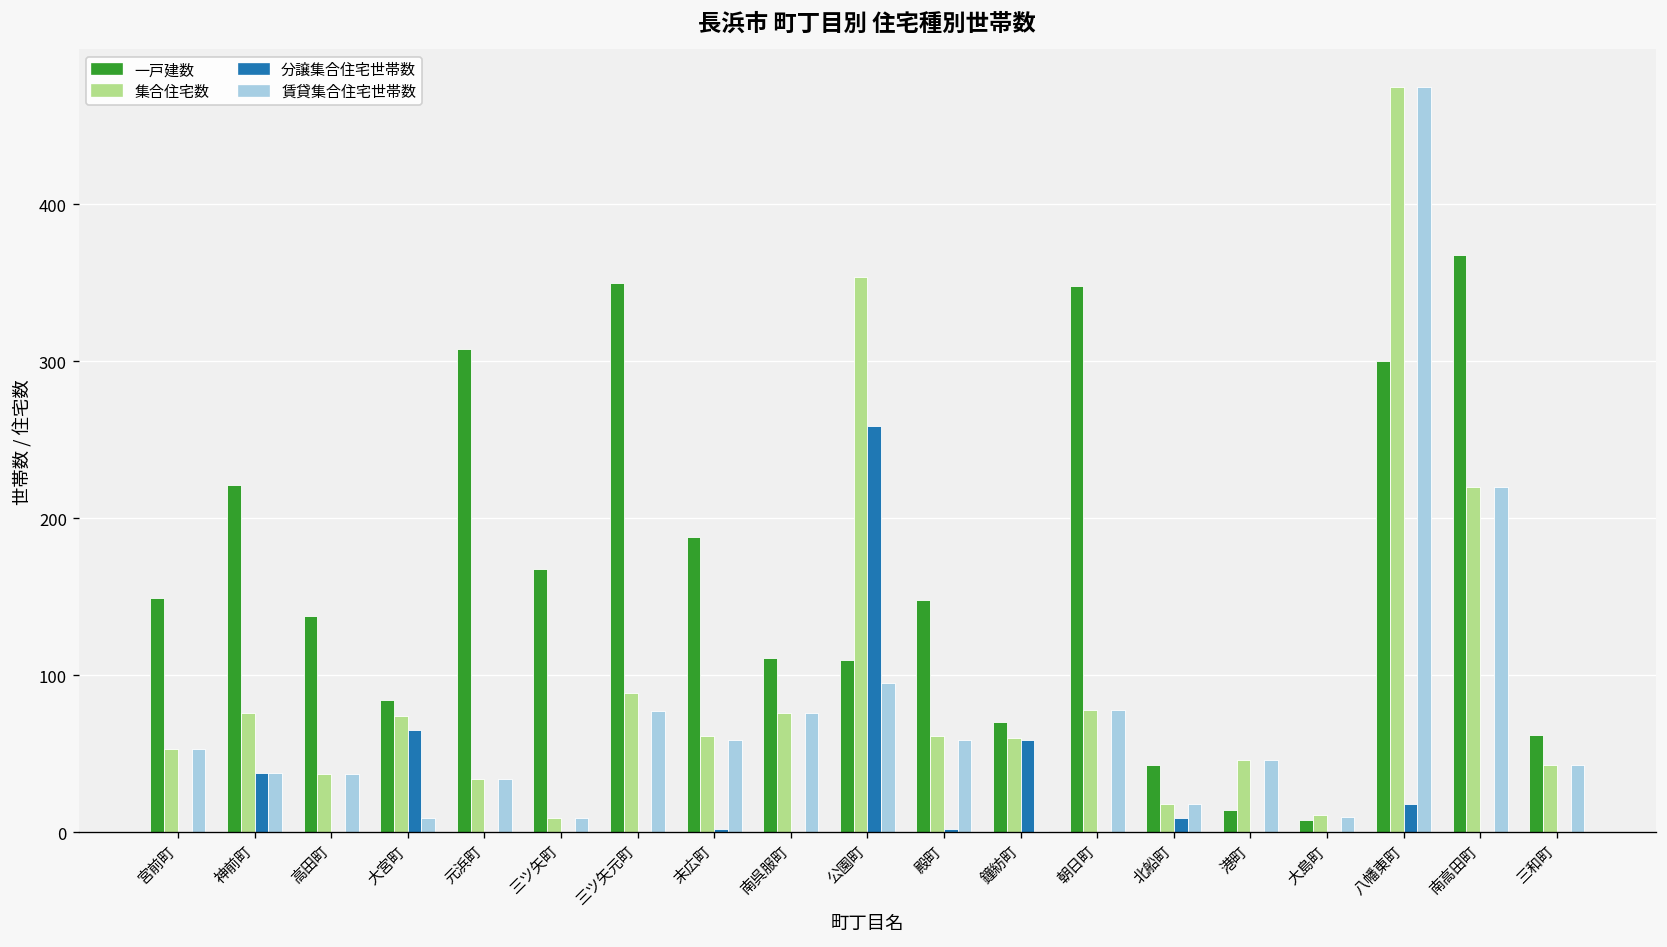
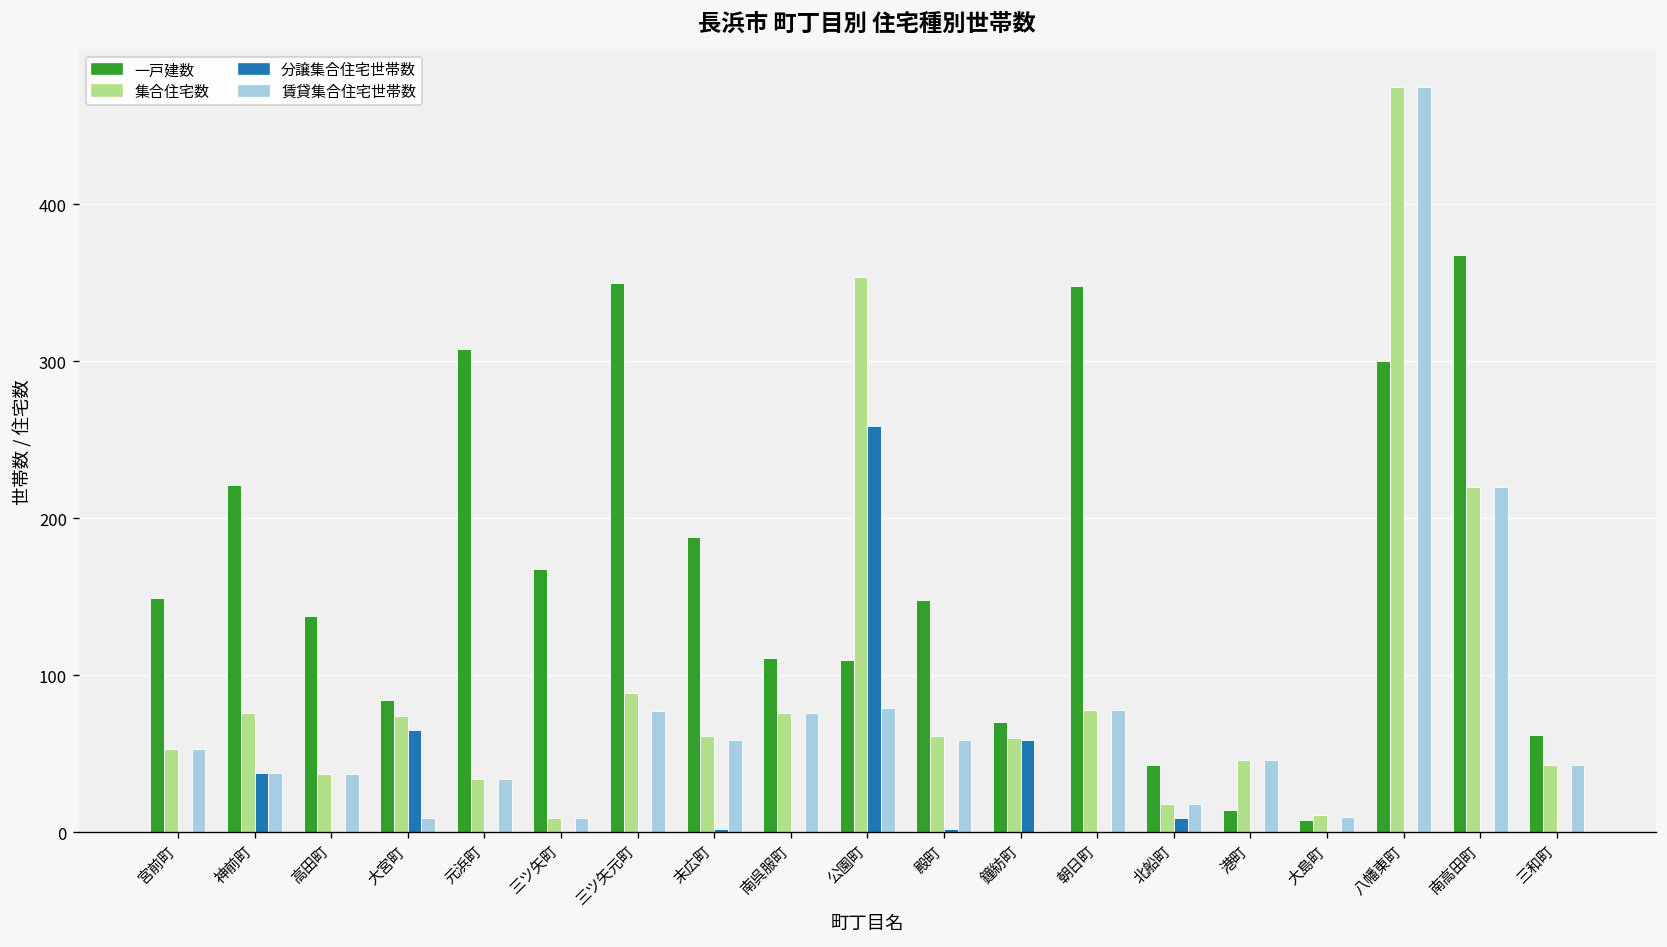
  {
    "一戸建数": {
      "宮前町": 149,
      "神前町": 221,
      "高田町": 138,
      "大宮町": 84,
      "元浜町": 308,
      "三ツ矢町": 168,
      "三ツ矢元町": 350,
      "末広町": 188,
      "南呉服町": 111,
      "公園町": 110,
      "殿町": 148,
      "鐘紡町": 70,
      "朝日町": 348,
      "北船町": 43,
      "港町": 14,
      "大島町": 8,
      "八幡東町": 300,
      "南高田町": 368,
      "三和町": 62
    },
    "集合住宅数": {
      "宮前町": 53,
      "神前町": 76,
      "高田町": 37,
      "大宮町": 74,
      "元浜町": 34,
      "三ツ矢町": 9,
      "三ツ矢元町": 89,
      "末広町": 61,
      "南呉服町": 76,
      "公園町": 354,
      "殿町": 61,
      "鐘紡町": 60,
      "朝日町": 78,
      "北船町": 18,
      "港町": 46,
      "大島町": 11,
      "八幡東町": 475,
      "南高田町": 220,
      "三和町": 43
    },
    "分譲集合住宅世帯数": {
      "宮前町": 0,
      "神前町": 38,
      "高田町": 0,
      "大宮町": 65,
      "元浜町": 0,
      "三ツ矢町": 0,
      "三ツ矢元町": 0,
      "末広町": 2,
      "南呉服町": 0,
      "公園町": 259,
      "殿町": 2,
      "鐘紡町": 59,
      "朝日町": 0,
      "北船町": 9,
      "港町": 0,
-     "八幡東町": 18,
+     "八幡東町": 0,
      "南高田町": 0,
      "三和町": 0
    },
    "賃貸集合住宅世帯数": {
      "宮前町": 53,
      "神前町": 38,
      "高田町": 37,
      "大宮町": 9,
      "元浜町": 34,
      "三ツ矢町": 9,
      "三ツ矢元町": 77,
      "末広町": 59,
      "南呉服町": 76,
-     "公園町": 95,
+     "公園町": 79,
      "殿町": 59,
      "朝日町": 78,
      "北船町": 18,
      "港町": 46,
      "大島町": 10,
      "八幡東町": 475,
      "南高田町": 220,
      "三和町": 43
    }
  }
